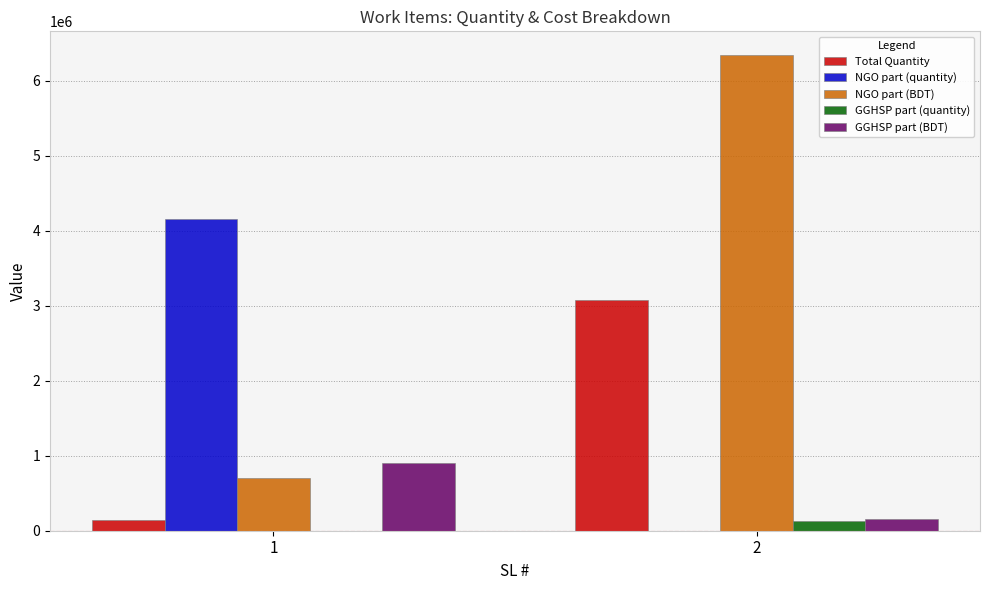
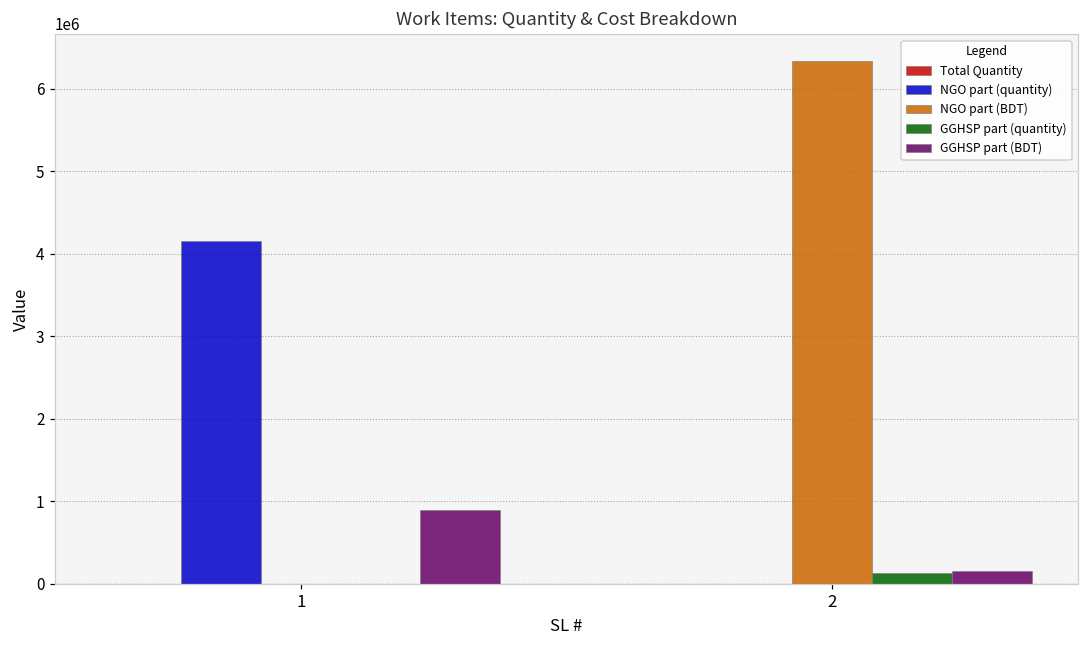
  {
    "Total Quantity": {
-     "1": 100000,
-     "2": 3100000
+     "1": 0,
+     "2": 0
    },
    "NGO part (quantity)": {
      "1": 4200000
    },
    "NGO part (BDT)": {
-     "1": 700000,
+     "1": 0,
      "2": 6300000
    },
    "GGHSP part (quantity)": {
      "2": 100000
    },
    "GGHSP part (BDT)": {
      "1": 900000,
      "2": 200000
    }
  }
